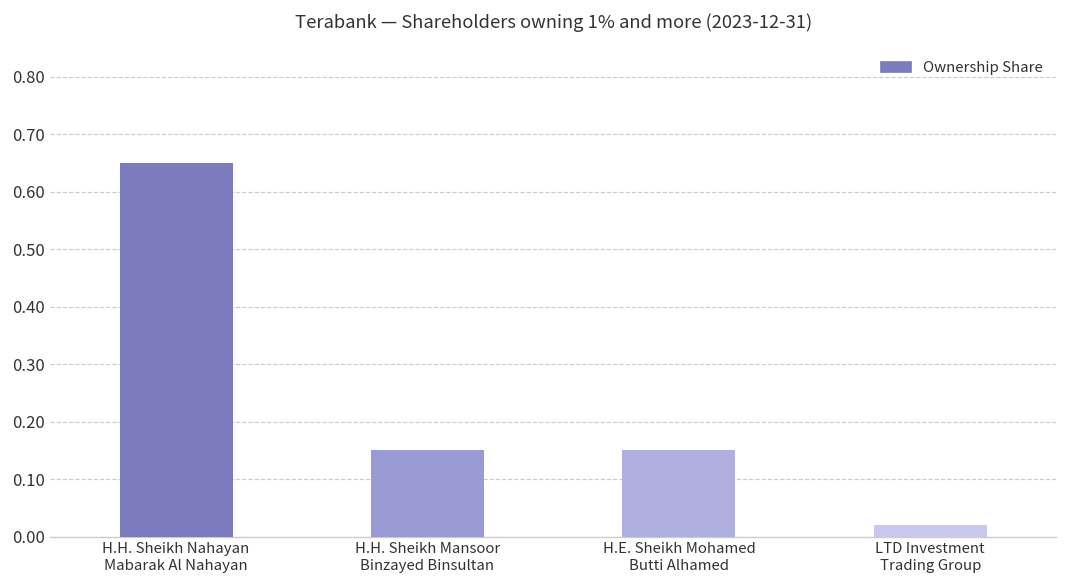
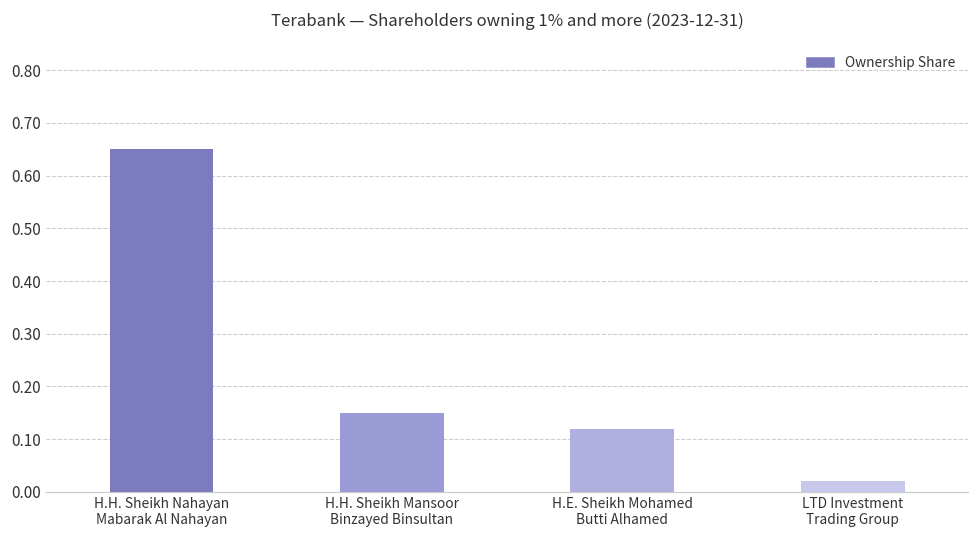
  {
    "H.H. Sheikh Nahayan Mabarak Al Nahayan": 0.65,
    "H.H. Sheikh Mansoor Binzayed Binsultan": 0.15,
-   "H.E. Sheikh Mohamed Butti Alhamed": 0.15,
+   "H.E. Sheikh Mohamed Butti Alhamed": 0.12,
    "LTD Investment Trading Group": 0.02
  }
